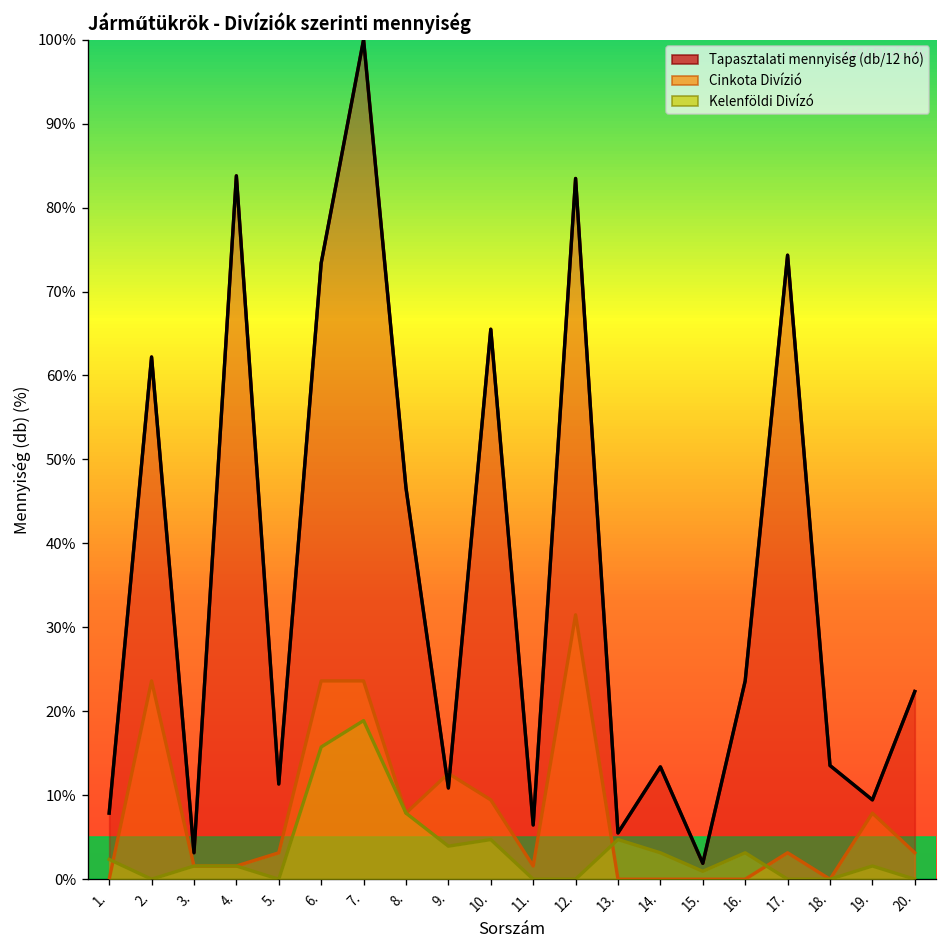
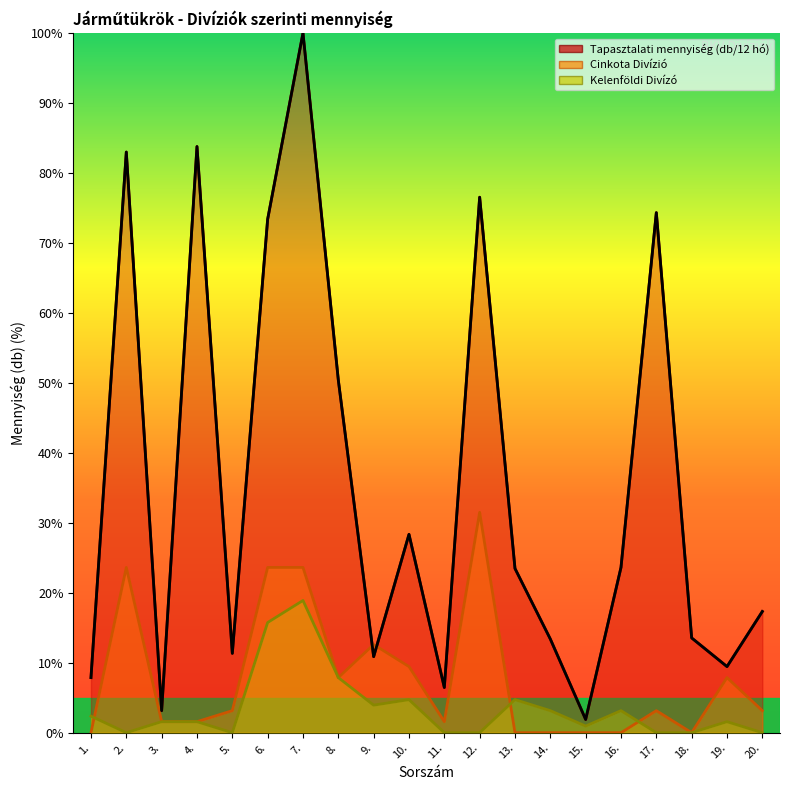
  {
    "Tapasztalati mennyiség (db/12 hó)": {
      "1.": "8%",
-     "2.": "62%",
+     "2.": "83%",
      "4.": "84%",
      "5.": "11%",
      "6.": "73%",
      "7.": "100%",
-     "8.": "47%",
+     "8.": "50%",
      "9.": "11%",
-     "10.": "66%",
+     "10.": "28%",
      "11.": "6%",
-     "12.": "83%",
-     "13.": "6%",
+     "12.": "77%",
+     "13.": "23%",
      "14.": "13%",
      "16.": "24%",
      "17.": "74%",
      "18.": "14%",
      "19.": "9%",
-     "20.": "22%"
+     "20.": "17%"
    }
  }
